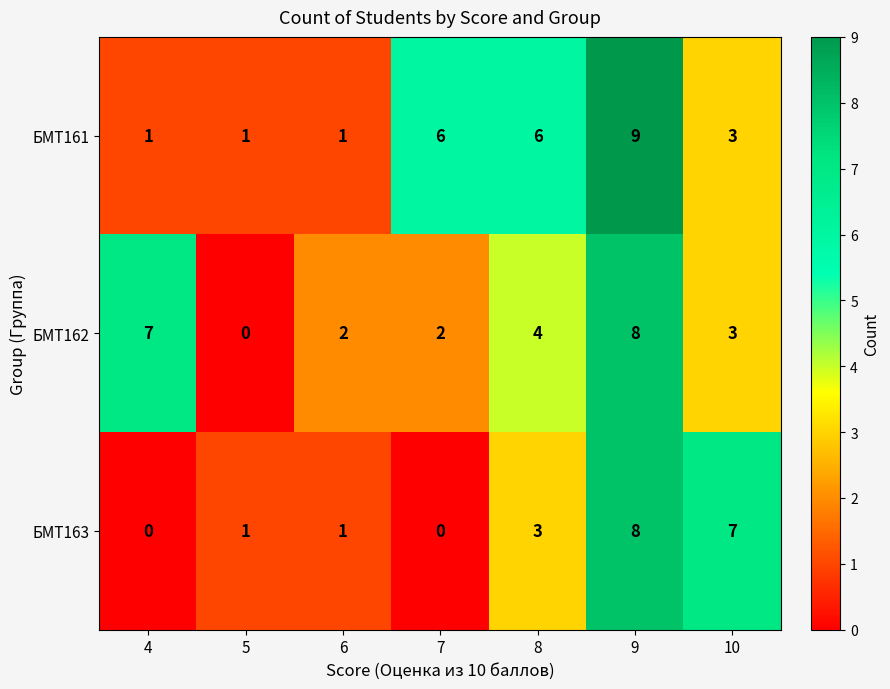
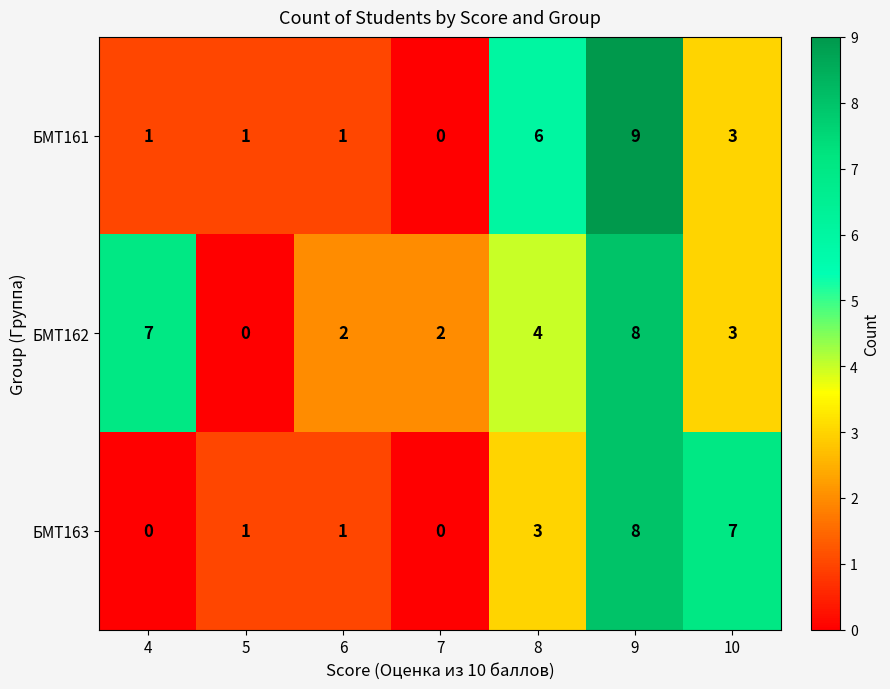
  {
    "БМТ161": {
      "4": 1,
      "5": 1,
      "6": 1,
-     "7": 6,
+     "7": 0,
      "8": 6,
      "9": 9,
      "10": 3
    },
    "БМТ162": {
      "4": 7,
      "5": 0,
      "6": 2,
      "7": 2,
      "8": 4,
      "9": 8,
      "10": 3
    },
    "БМТ163": {
      "4": 0,
      "5": 1,
      "6": 1,
      "7": 0,
      "8": 3,
      "9": 8,
      "10": 7
    }
  }
